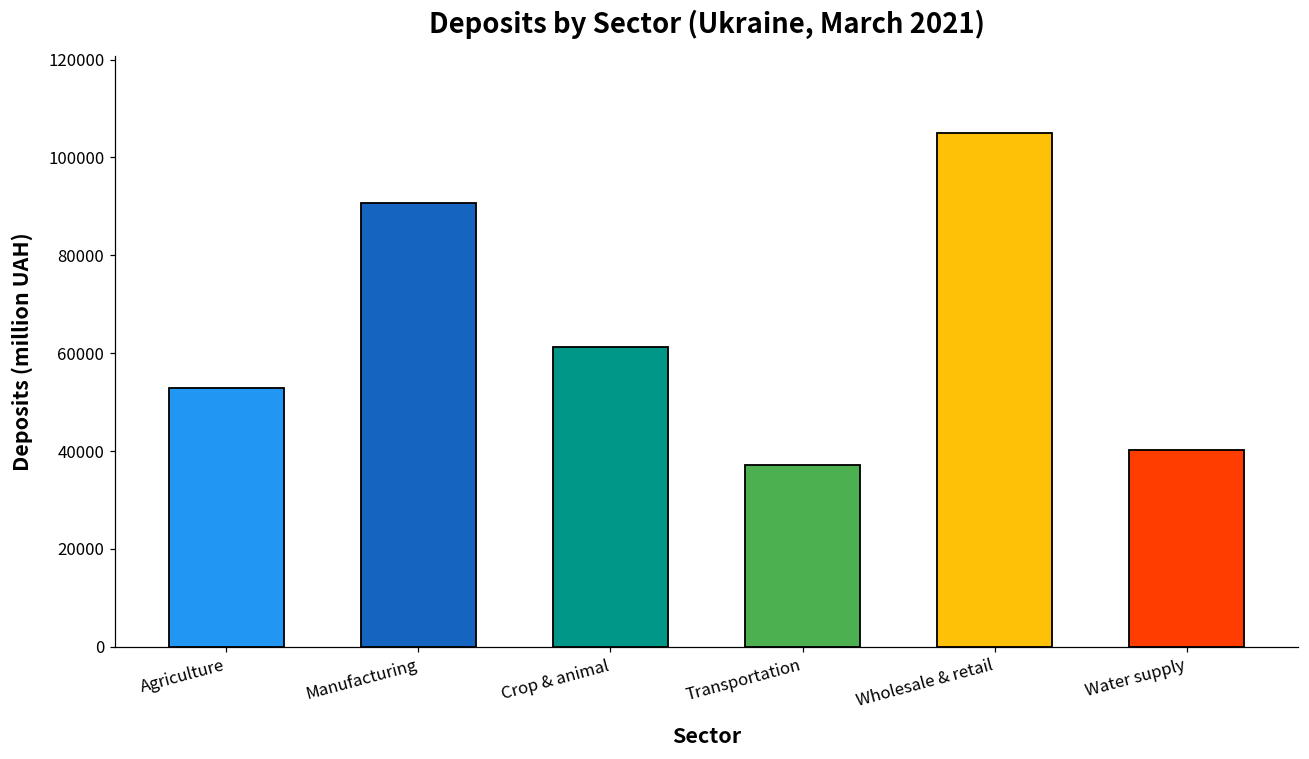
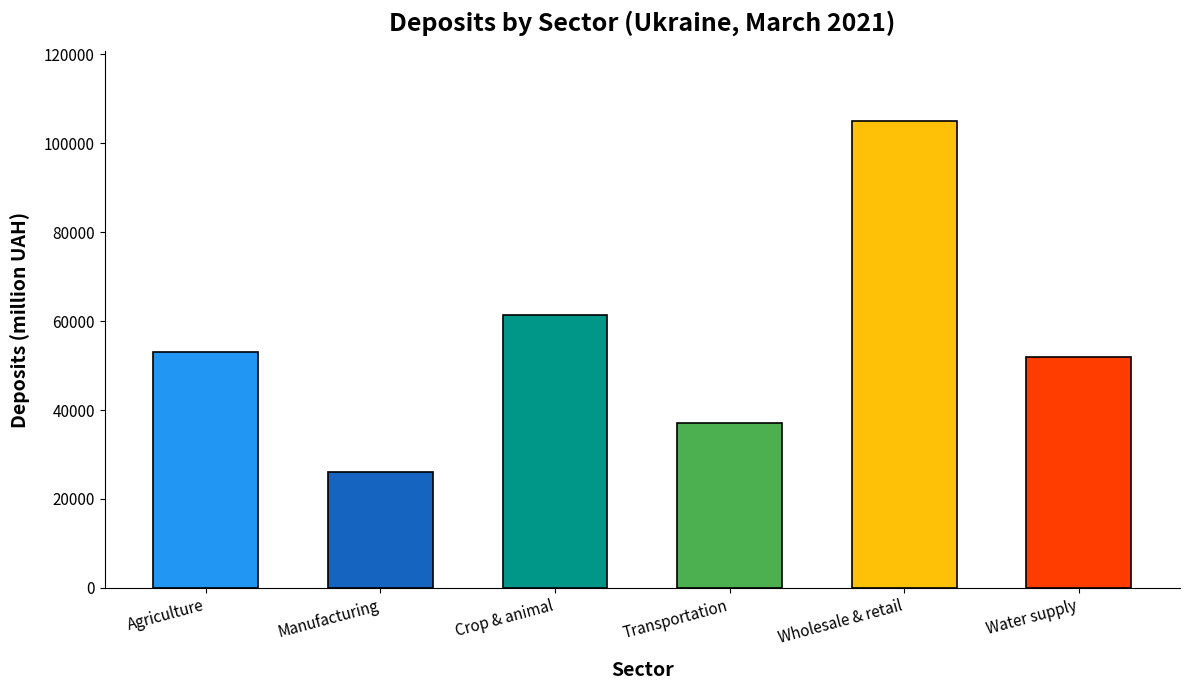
  {
    "Agriculture": 53000,
-   "Manufacturing": 91000,
+   "Manufacturing": 26000,
    "Crop & animal": 61000,
    "Transportation": 37000,
    "Wholesale & retail": 105000,
-   "Water supply": 40000
+   "Water supply": 52000
  }
